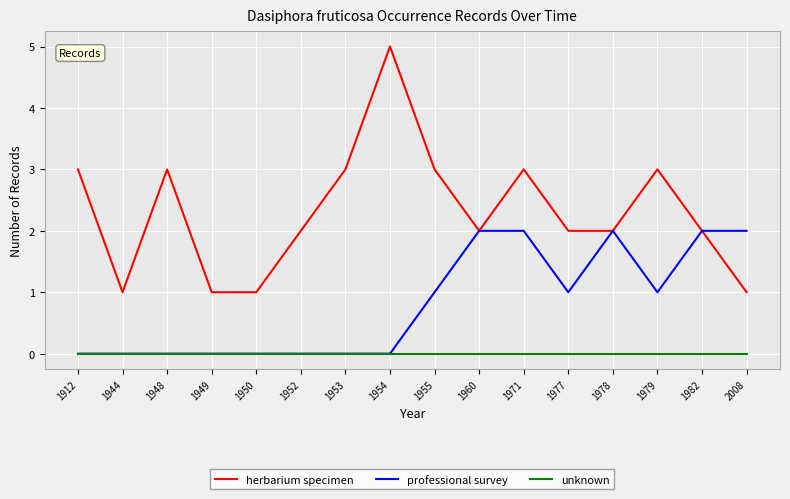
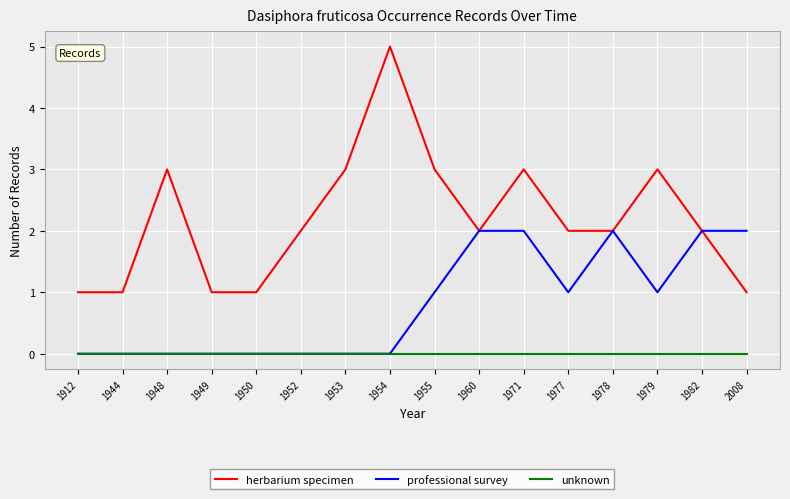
  {
    "herbarium specimen": {
-     "1912": 3,
+     "1912": 1,
      "1944": 1,
      "1948": 3,
      "1949": 1,
      "1950": 1,
      "1952": 2,
      "1953": 3,
      "1954": 5,
      "1955": 3,
      "1971": 3,
      "1977": 2,
      "1979": 3,
      "2008": 1
    },
    "professional survey": {
      "1955": 1,
      "1971": 2,
      "1977": 1,
      "1979": 1,
      "2008": 2
    },
    "unknown": {
      "1955": 0,
      "1960": 0,
      "1971": 0,
      "1977": 0,
      "1978": 0,
      "1979": 0,
      "1982": 0,
      "2008": 0
    }
  }
